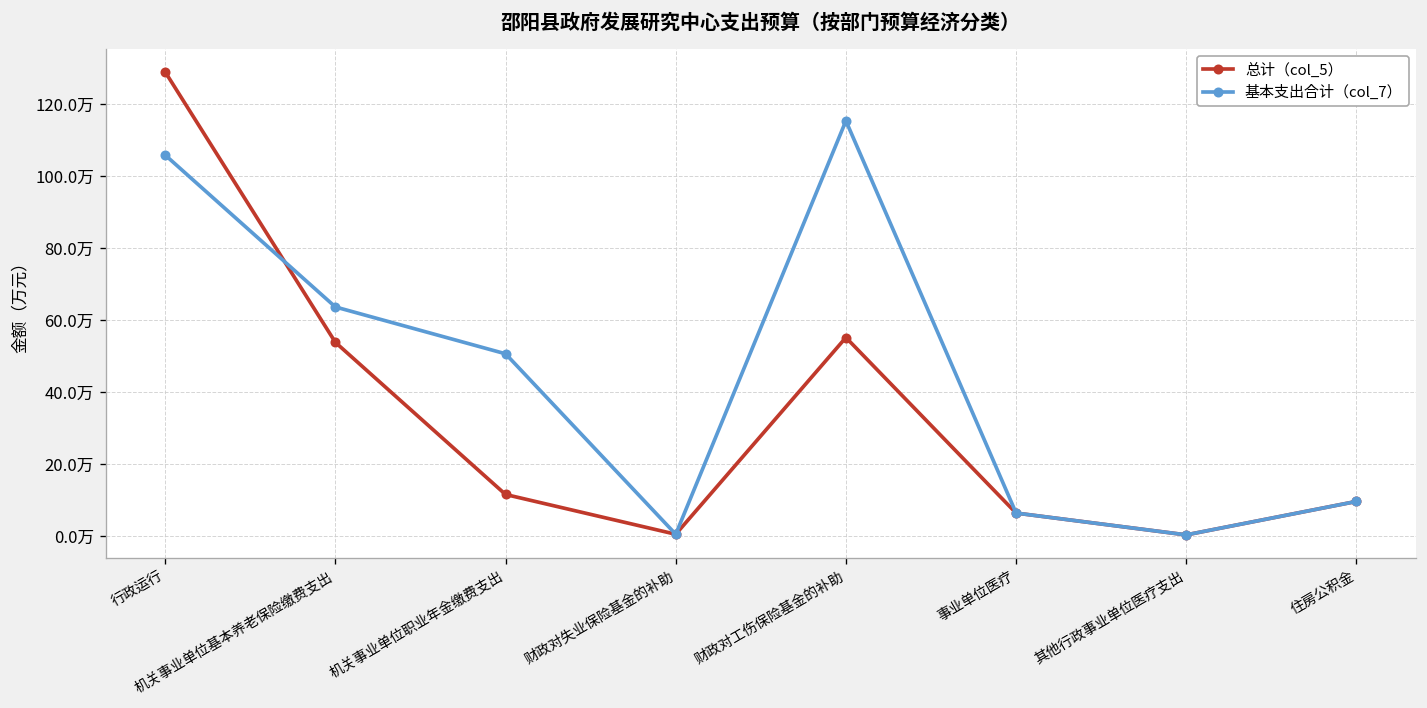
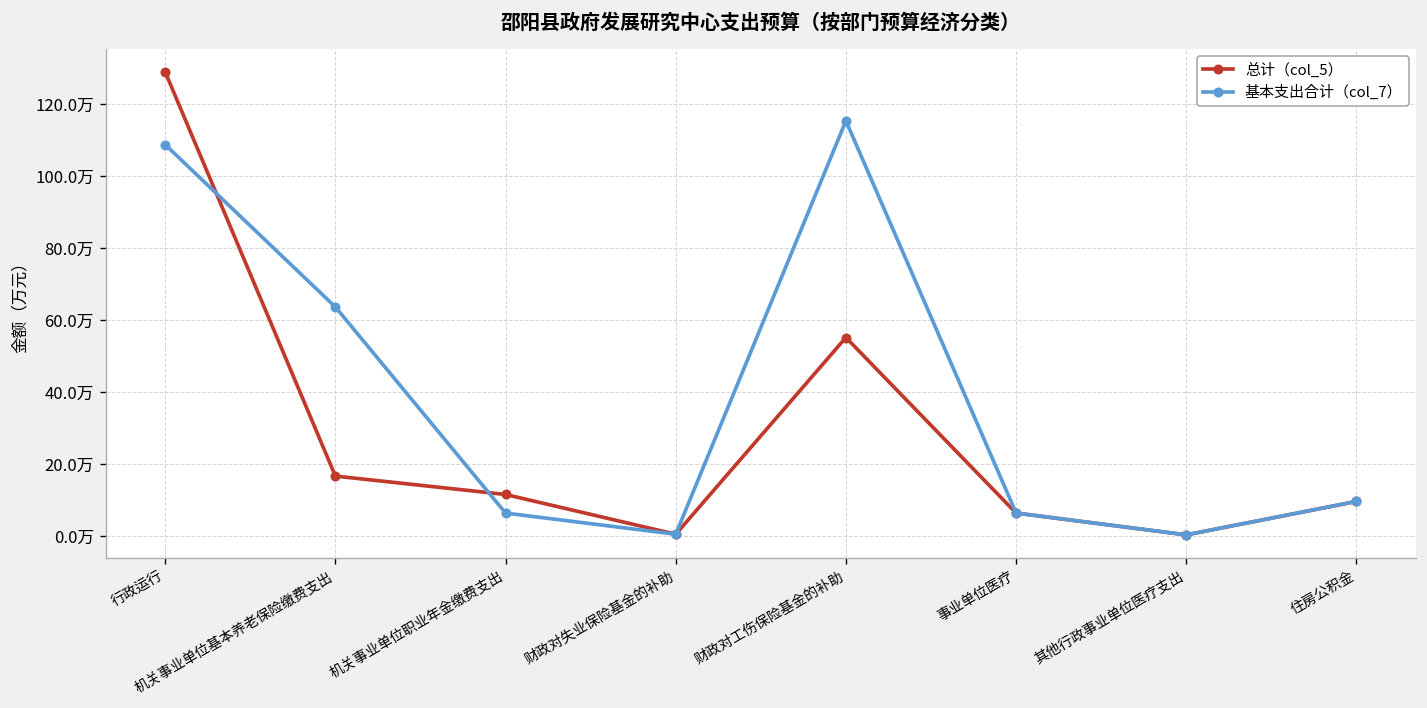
  {
    "总计（col_5）": {
      "行政运行": "129万",
-     "机关事业单位基本养老保险缴费支出": "54万",
+     "机关事业单位基本养老保险缴费支出": "17万",
      "机关事业单位职业年金缴费支出": "12万",
      "财政对工伤保险基金的补助": "55万"
    },
    "基本支出合计（col_7）": {
-     "行政运行": "106万",
+     "行政运行": "109万",
      "机关事业单位基本养老保险缴费支出": "64万",
-     "机关事业单位职业年金缴费支出": "51万",
+     "机关事业单位职业年金缴费支出": "6万",
      "财政对工伤保险基金的补助": "115万"
    }
  }
